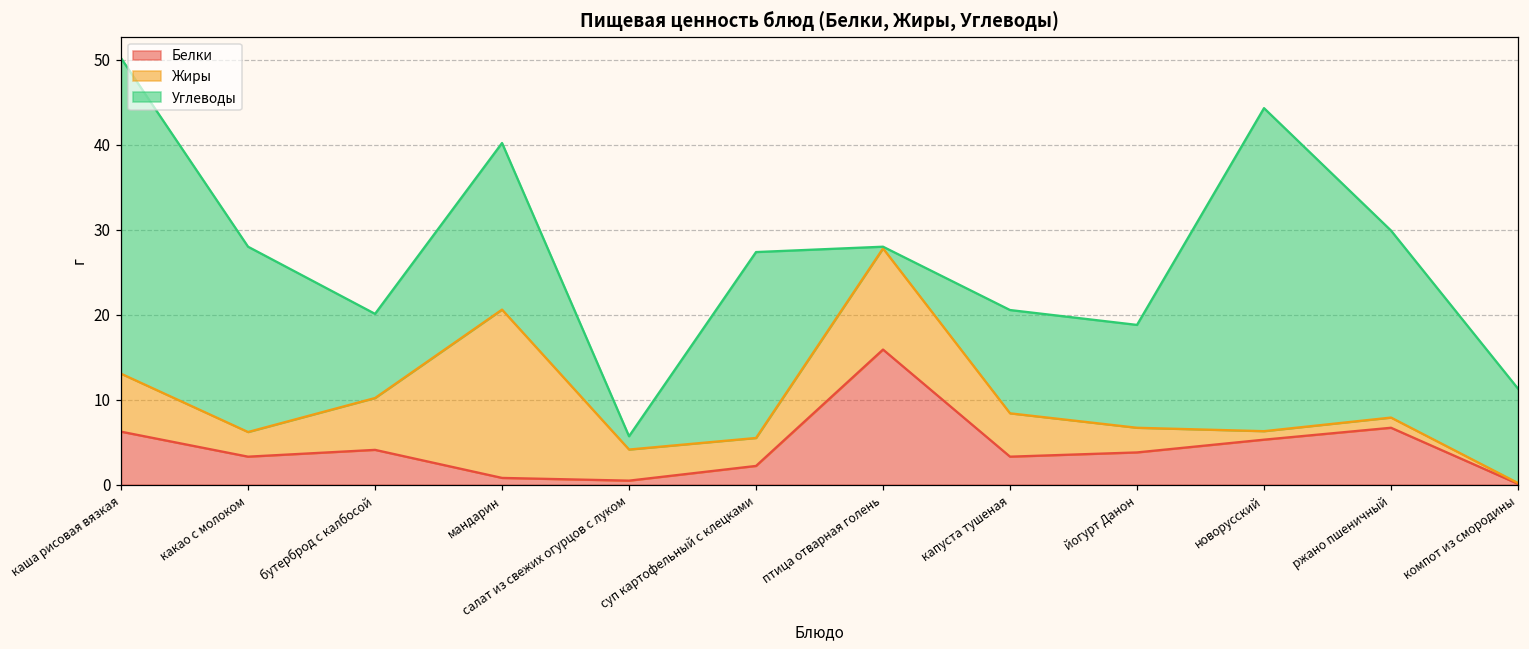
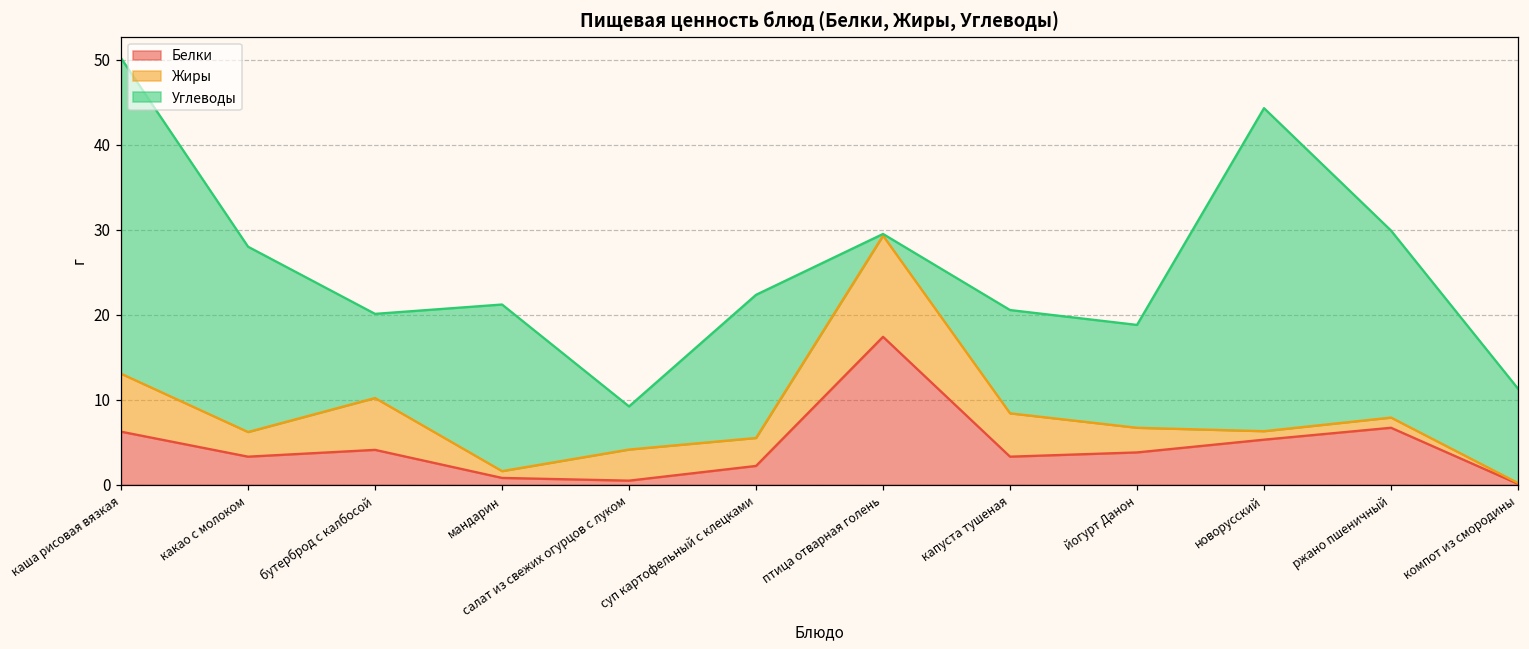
  {
    "Белки": {
      "каша рисовая вязкая": 6,
      "какао с молоком": 3,
      "бутерброд с калбосой": 4,
      "мандарин": 1,
      "салат из свежих огурцов с луком": 0,
      "суп картофельный с клецками": 2,
-     "птица отварная голень": 16,
+     "птица отварная голень": 17,
      "капуста тушеная": 3,
      "йогурт Данон": 4,
      "новорусский": 5,
      "ржано пшеничный": 7
    },
    "Жиры": {
      "каша рисовая вязкая": 7,
      "какао с молоком": 3,
      "бутерброд с калбосой": 6,
-     "мандарин": 20,
+     "мандарин": 1,
      "салат из свежих огурцов с луком": 4,
      "суп картофельный с клецками": 3,
      "капуста тушеная": 5,
      "йогурт Данон": 3,
      "новорусский": 1,
      "ржано пшеничный": 1
    },
    "Углеводы": {
      "каша рисовая вязкая": 37,
      "какао с молоком": 22,
      "бутерброд с калбосой": 10,
      "мандарин": 20,
-     "салат из свежих огурцов с луком": 2,
-     "суп картофельный с клецками": 22,
+     "салат из свежих огурцов с луком": 5,
+     "суп картофельный с клецками": 17,
      "капуста тушеная": 12,
      "йогурт Данон": 12,
      "новорусский": 38,
      "ржано пшеничный": 22,
      "компот из смородины": 11
    }
  }
